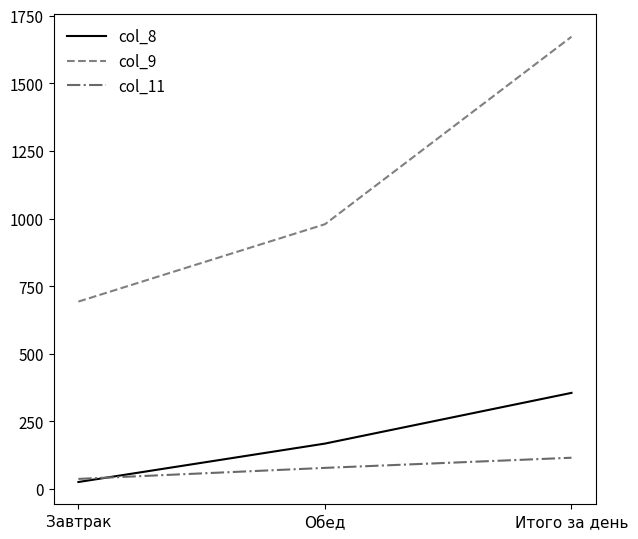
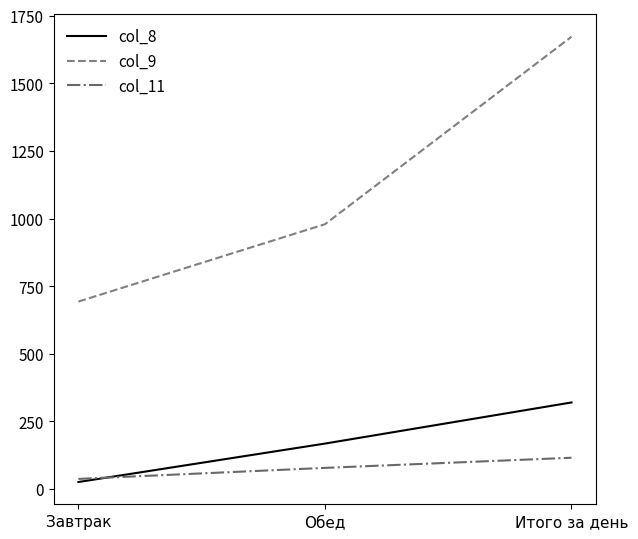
  {
    "col_8": {
      "Завтрак": 30,
      "Обед": 170,
-     "Итого за день": 360
+     "Итого за день": 320
    }
  }
